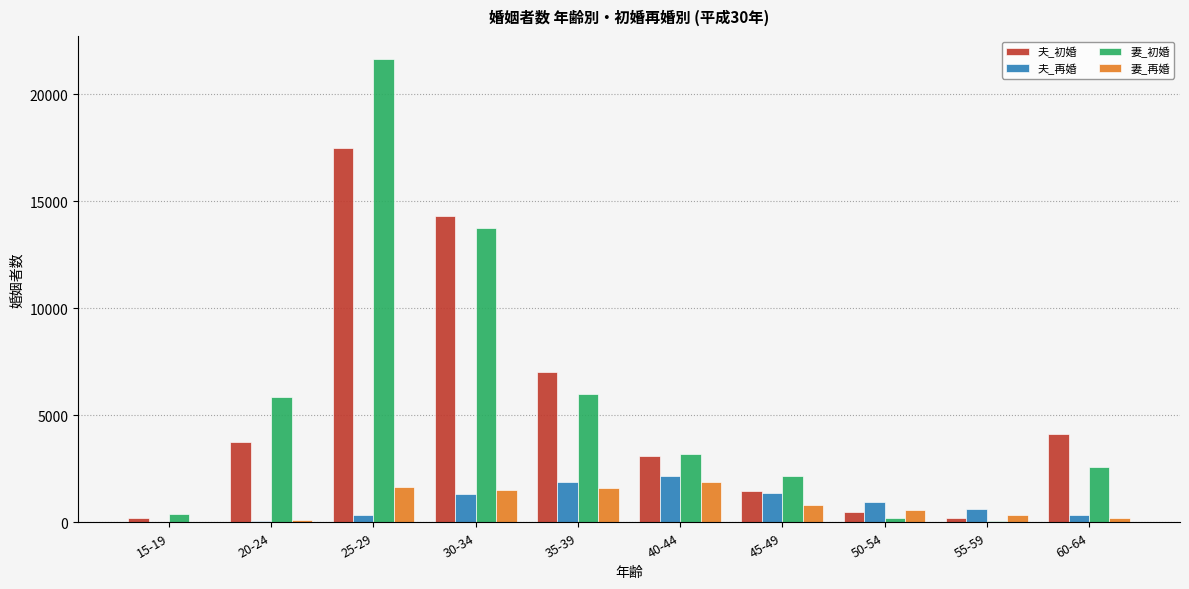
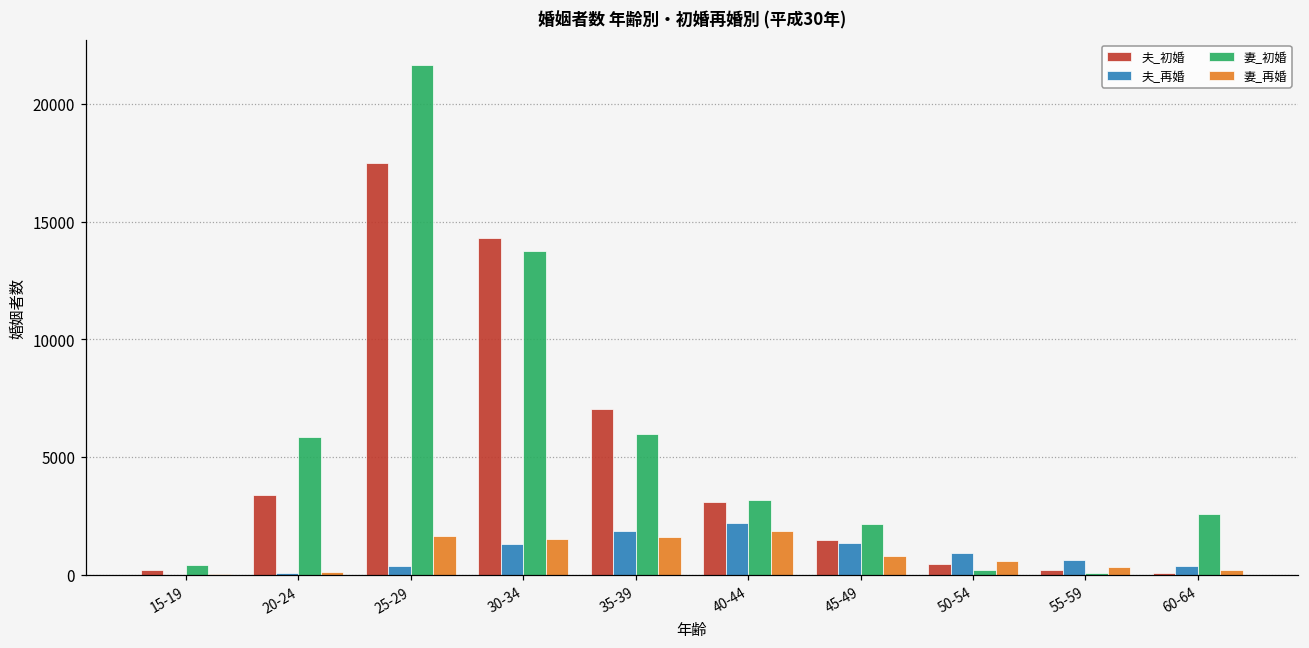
  {
    "夫_初婚": {
      "15-19": 200,
-     "20-24": 3800,
+     "20-24": 3400,
      "25-29": 17500,
      "30-34": 14300,
      "35-39": 7000,
      "40-44": 3100,
      "45-49": 1500,
      "50-54": 500,
      "55-59": 200,
-     "60-64": 4100
+     "60-64": 100
    },
    "夫_再婚": {
      "25-29": 300,
      "30-34": 1300,
      "35-39": 1900,
      "40-44": 2200,
      "45-49": 1300,
      "50-54": 900,
      "55-59": 600,
      "60-64": 400
    },
    "妻_初婚": {
      "15-19": 400,
      "20-24": 5900,
      "25-29": 21600,
      "30-34": 13700,
      "35-39": 6000,
      "40-44": 3200,
      "45-49": 2200,
      "50-54": 200,
      "60-64": 2600
    },
    "妻_再婚": {
      "25-29": 1600,
      "30-34": 1500,
      "35-39": 1600,
      "40-44": 1900,
      "45-49": 800,
      "50-54": 600,
      "55-59": 300,
      "60-64": 200
    }
  }
